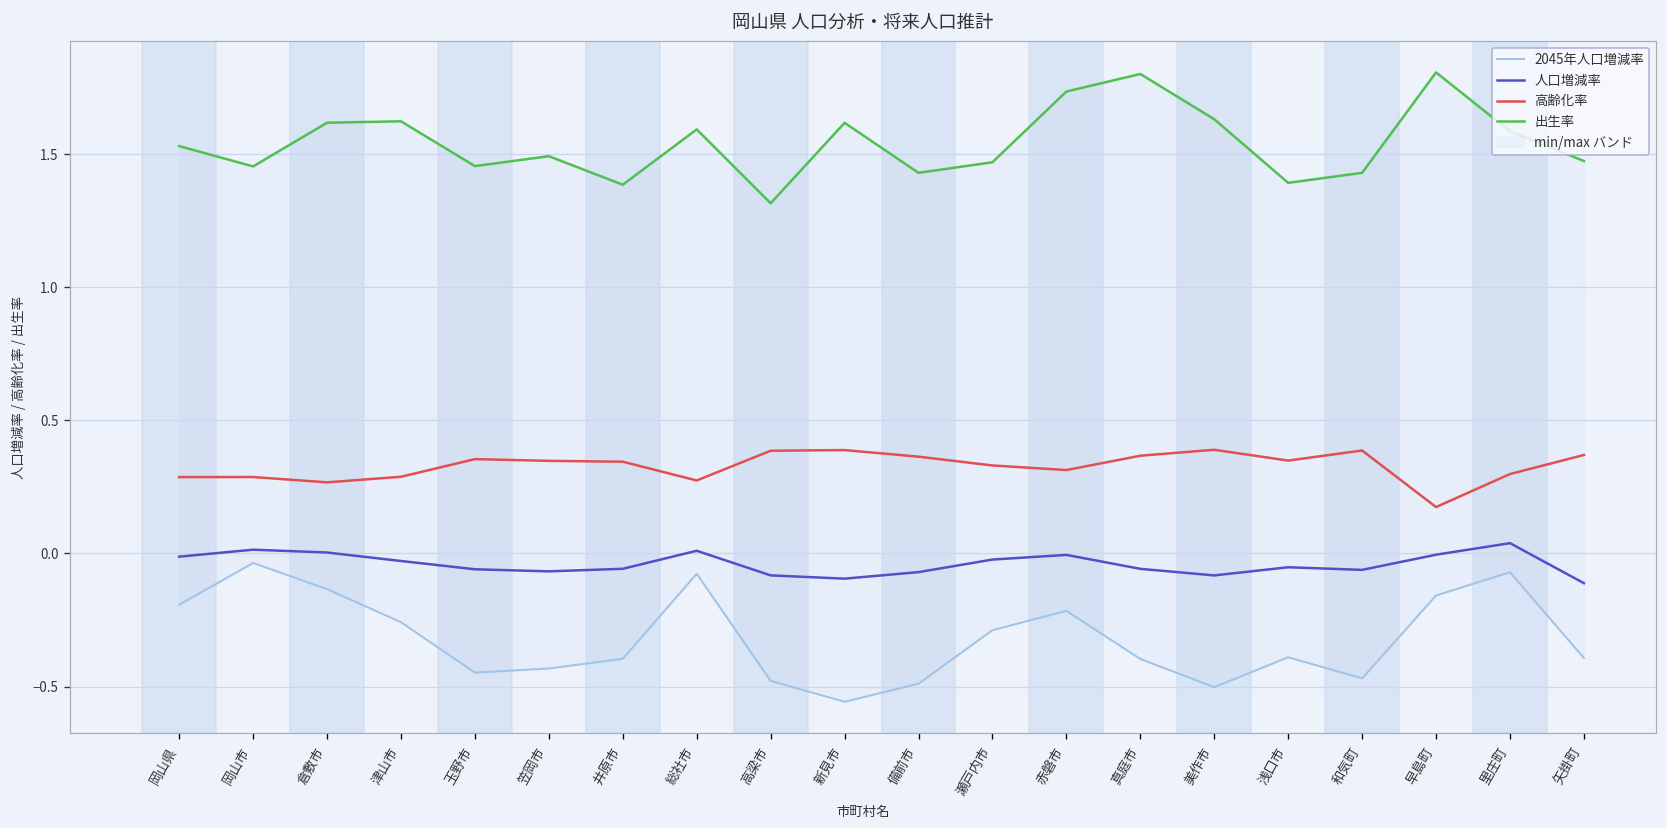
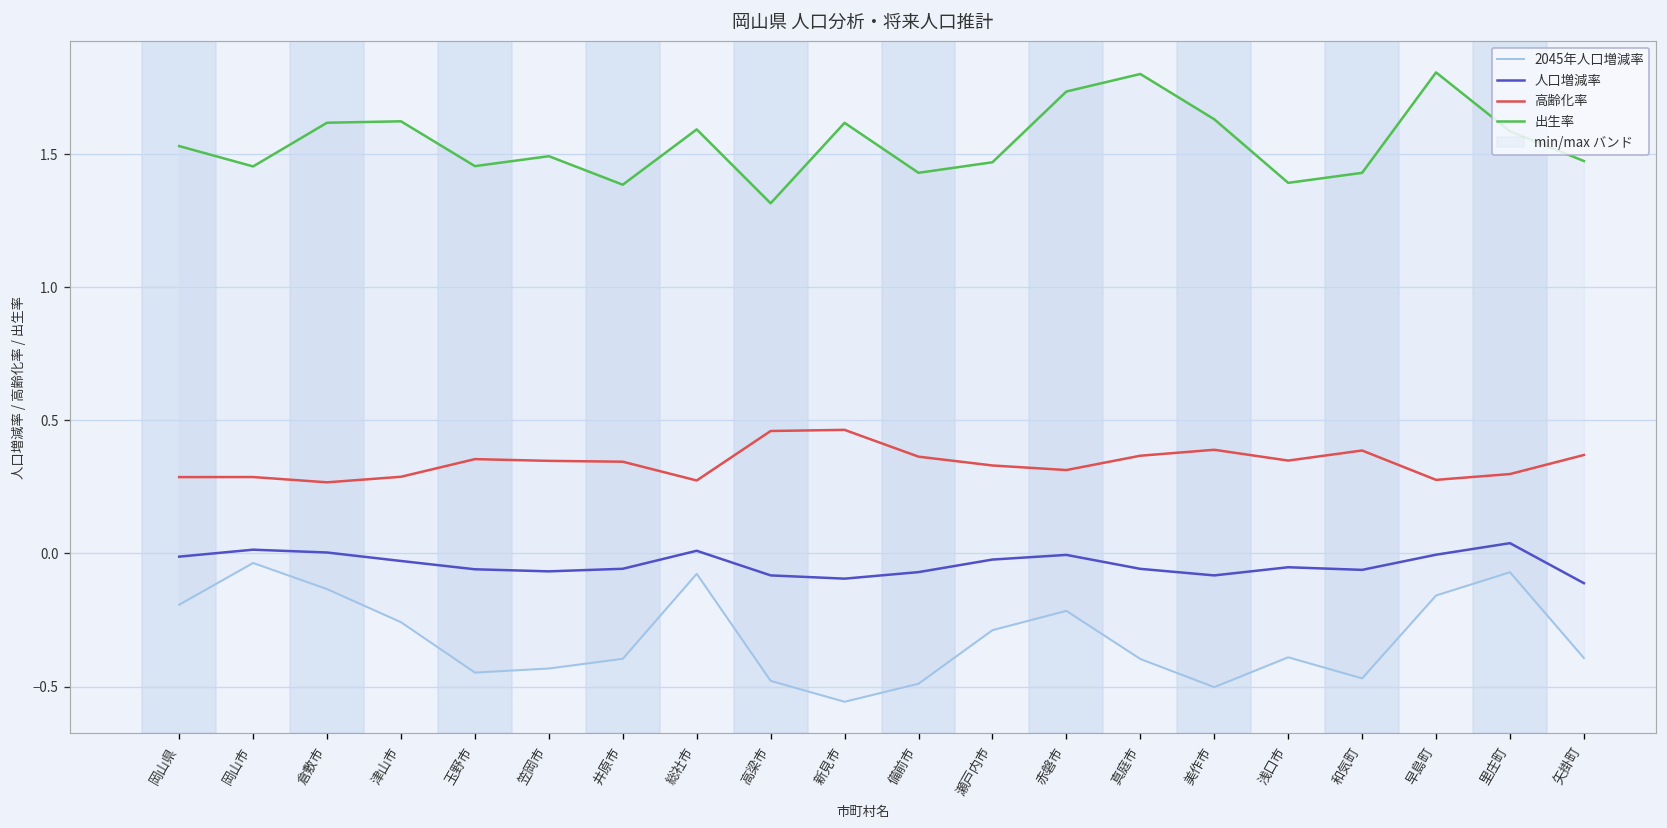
  {
    "人口増減率": {
      "岡山県": -0.01,
      "岡山市": 0.01,
      "倉敷市": 0.00,
      "津山市": -0.03,
      "玉野市": -0.06,
      "笠岡市": -0.07,
      "井原市": -0.06,
      "総社市": 0.01,
      "高梁市": -0.08,
      "新見市": -0.09,
      "備前市": -0.07,
      "瀬戸内市": -0.02,
      "赤磐市": -0.01,
      "真庭市": -0.06,
      "美作市": -0.08,
      "浅口市": -0.05,
      "和気町": -0.06,
      "早島町": 0.00,
      "里庄町": 0.04,
      "矢掛町": -0.11
    },
    "高齢化率": {
      "岡山県": 0.29,
      "岡山市": 0.29,
      "倉敷市": 0.27,
      "津山市": 0.29,
      "玉野市": 0.35,
      "笠岡市": 0.35,
      "井原市": 0.34,
      "総社市": 0.27,
-     "高梁市": 0.39,
-     "新見市": 0.39,
+     "高梁市": 0.46,
+     "新見市": 0.46,
      "備前市": 0.36,
      "瀬戸内市": 0.33,
      "赤磐市": 0.31,
      "真庭市": 0.37,
      "美作市": 0.39,
      "浅口市": 0.35,
      "和気町": 0.39,
-     "早島町": 0.17,
+     "早島町": 0.28,
      "里庄町": 0.30,
      "矢掛町": 0.37
    }
  }
